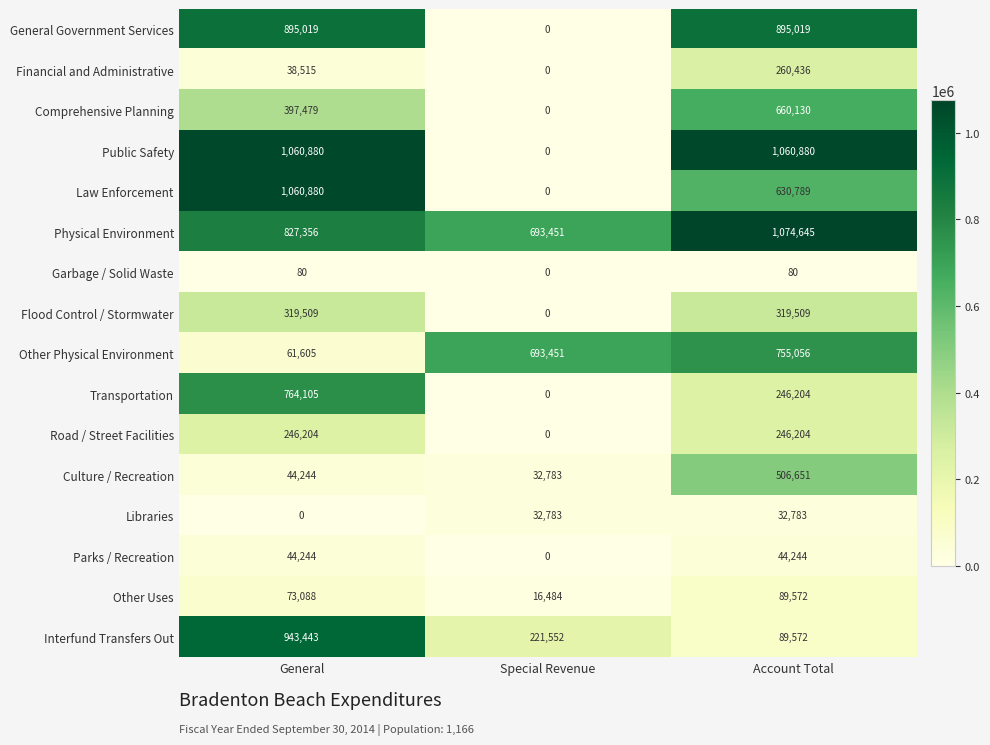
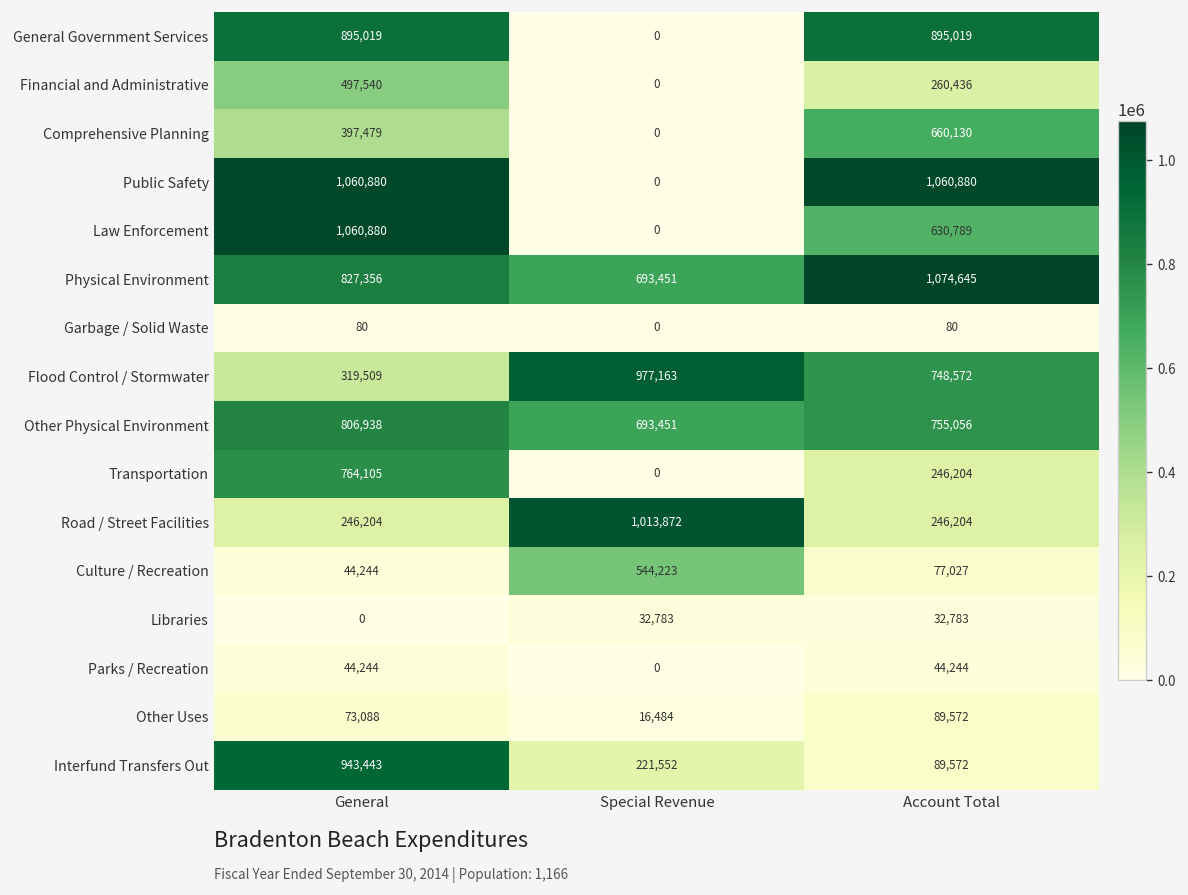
  {
    "General Government Services": {
      "General": "895,019",
      "Special Revenue": "0",
      "Account Total": "895,019"
    },
    "Financial and Administrative": {
-     "General": "38,515",
+     "General": "497,540",
      "Special Revenue": "0",
      "Account Total": "260,436"
    },
    "Comprehensive Planning": {
      "General": "397,479",
      "Special Revenue": "0",
      "Account Total": "660,130"
    },
    "Public Safety": {
      "General": "1,060,880",
      "Special Revenue": "0",
      "Account Total": "1,060,880"
    },
    "Law Enforcement": {
      "General": "1,060,880",
      "Special Revenue": "0",
      "Account Total": "630,789"
    },
    "Physical Environment": {
      "General": "827,356",
      "Special Revenue": "693,451",
      "Account Total": "1,074,645"
    },
    "Garbage / Solid Waste": {
      "General": "80",
      "Special Revenue": "0",
      "Account Total": "80"
    },
    "Flood Control / Stormwater": {
      "General": "319,509",
-     "Special Revenue": "0",
-     "Account Total": "319,509"
+     "Special Revenue": "977,163",
+     "Account Total": "748,572"
    },
    "Other Physical Environment": {
-     "General": "61,605",
+     "General": "806,938",
      "Special Revenue": "693,451",
      "Account Total": "755,056"
    },
    "Transportation": {
      "General": "764,105",
      "Special Revenue": "0",
      "Account Total": "246,204"
    },
    "Road / Street Facilities": {
      "General": "246,204",
-     "Special Revenue": "0",
+     "Special Revenue": "1,013,872",
      "Account Total": "246,204"
    },
    "Culture / Recreation": {
      "General": "44,244",
-     "Special Revenue": "32,783",
-     "Account Total": "506,651"
+     "Special Revenue": "544,223",
+     "Account Total": "77,027"
    },
    "Libraries": {
      "General": "0",
      "Special Revenue": "32,783",
      "Account Total": "32,783"
    },
    "Parks / Recreation": {
      "General": "44,244",
      "Special Revenue": "0",
      "Account Total": "44,244"
    },
    "Other Uses": {
      "General": "73,088",
      "Special Revenue": "16,484",
      "Account Total": "89,572"
    },
    "Interfund Transfers Out": {
      "General": "943,443",
      "Special Revenue": "221,552",
      "Account Total": "89,572"
    }
  }
